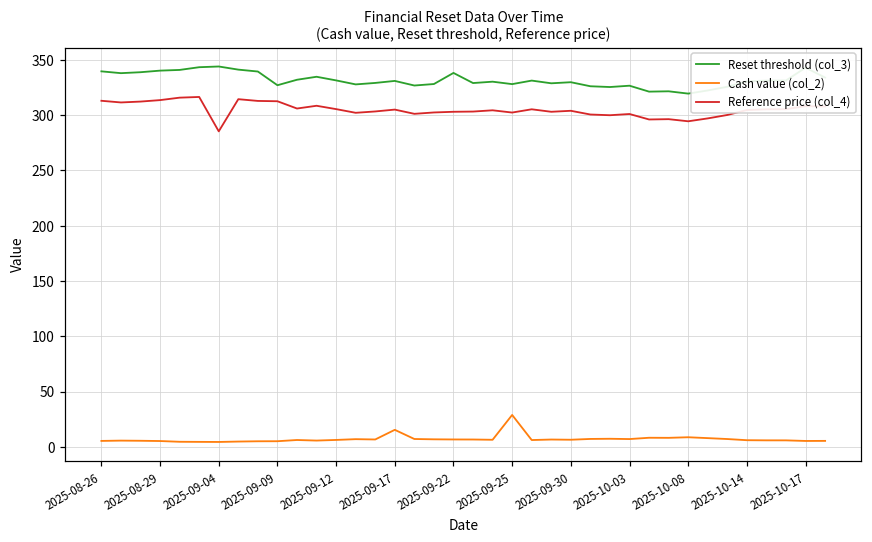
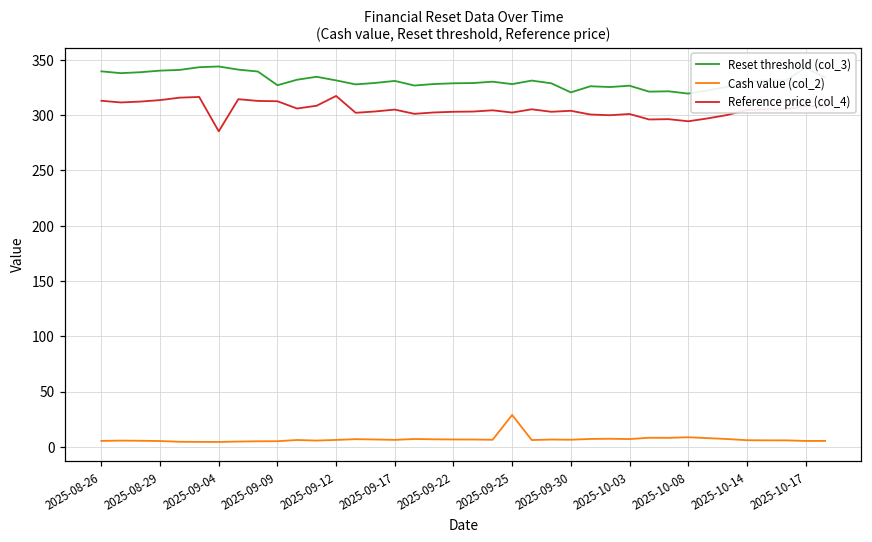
  {
    "Reset threshold (col_3)": {
      "2025-08-26": 340,
      "2025-08-29": 340,
      "2025-09-04": 344,
      "2025-09-09": 327,
      "2025-09-12": 331,
      "2025-09-17": 331,
-     "2025-09-22": 338,
+     "2025-09-22": 329,
      "2025-09-25": 328,
-     "2025-09-30": 330,
+     "2025-09-30": 321,
      "2025-10-03": 327,
      "2025-10-08": 319
    },
    "Cash value (col_2)": {
      "2025-08-26": 5,
      "2025-08-29": 5,
      "2025-09-04": 5,
      "2025-09-09": 5,
      "2025-09-12": 6,
-     "2025-09-17": 15,
+     "2025-09-17": 6,
      "2025-09-22": 7,
      "2025-09-25": 29,
      "2025-09-30": 7,
      "2025-10-03": 7,
      "2025-10-08": 9,
      "2025-10-14": 6,
      "2025-10-17": 5
    },
    "Reference price (col_4)": {
      "2025-08-26": 313,
      "2025-08-29": 314,
      "2025-09-04": 285,
      "2025-09-09": 313,
-     "2025-09-12": 305,
+     "2025-09-12": 317,
      "2025-09-17": 305,
      "2025-09-22": 303,
      "2025-09-25": 302,
      "2025-09-30": 304,
      "2025-10-03": 301,
      "2025-10-08": 294
    }
  }
